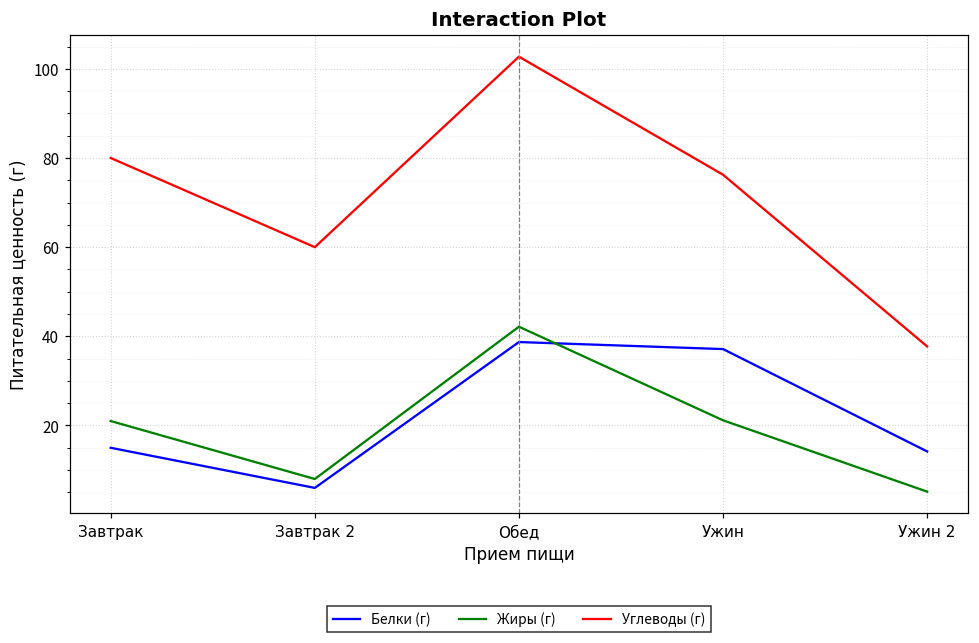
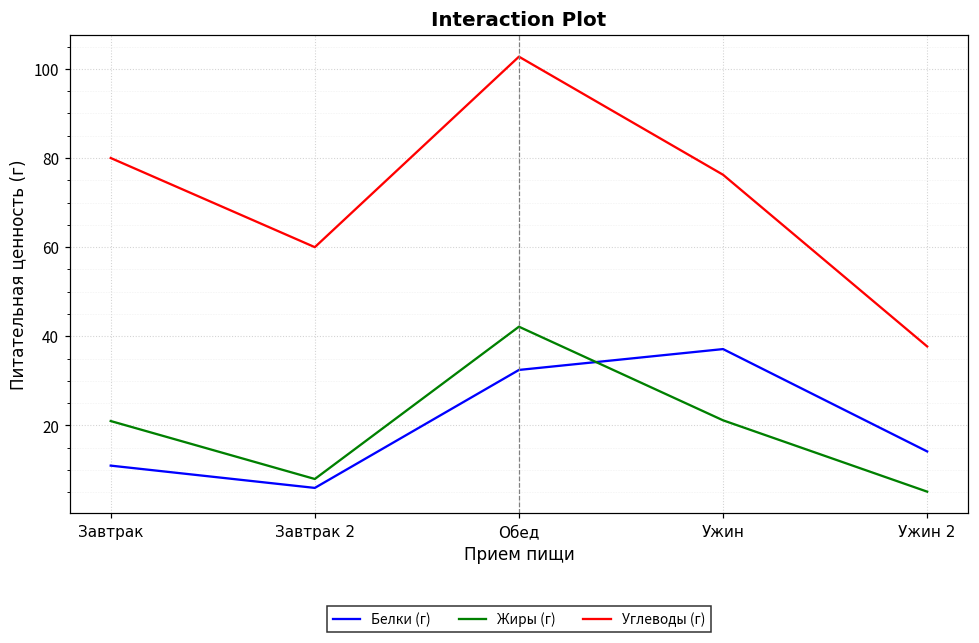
  {
    "Белки (г)": {
-     "Завтрак": 15,
+     "Завтрак": 11,
      "Завтрак 2": 6,
-     "Обед": 39,
+     "Обед": 32,
      "Ужин": 37,
      "Ужин 2": 14
    },
    "Жиры (г)": {
      "Завтрак": 21,
      "Завтрак 2": 8,
      "Обед": 42,
      "Ужин": 21,
      "Ужин 2": 5
    },
    "Углеводы (г)": {
      "Завтрак": 80,
      "Завтрак 2": 60,
      "Обед": 103,
      "Ужин": 76,
      "Ужин 2": 38
    }
  }
